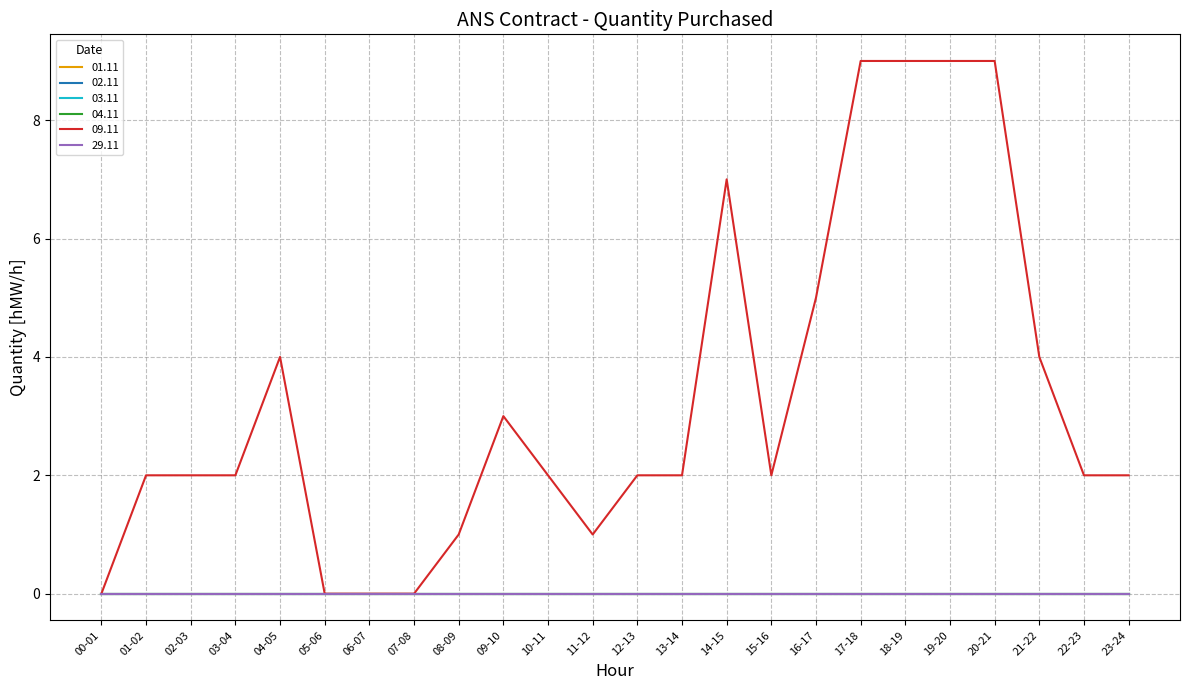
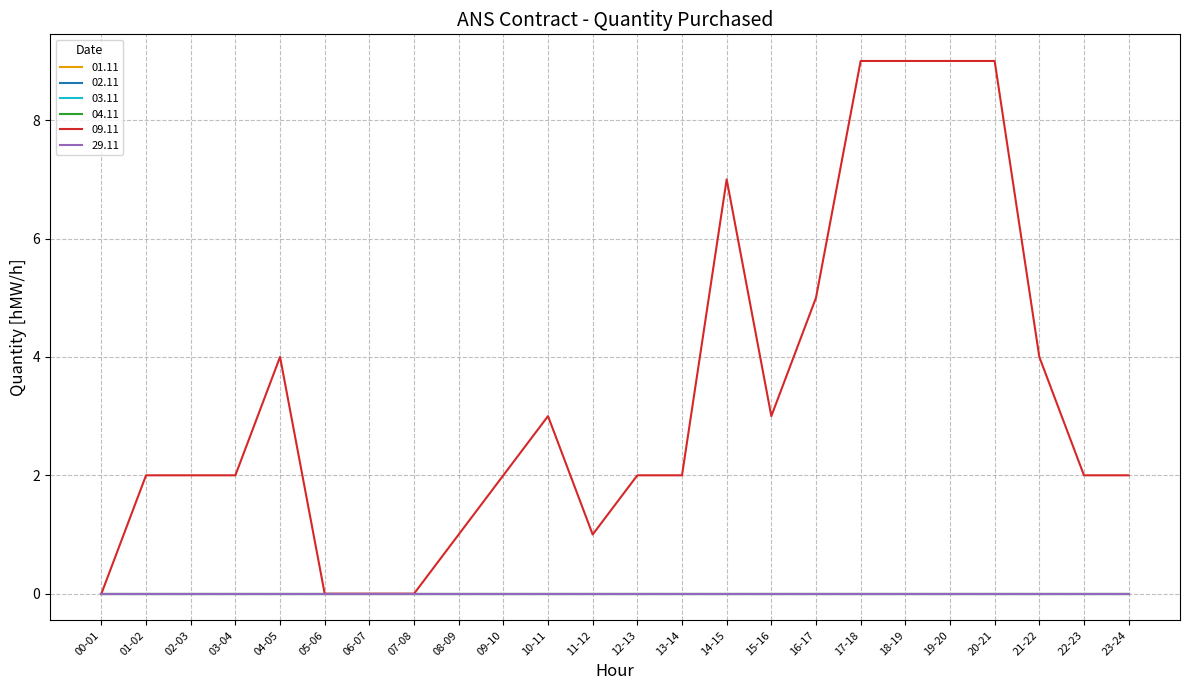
  {
    "29.11": {
      "01-02": 0,
      "02-03": 0,
      "03-04": 0,
      "04-05": 0,
      "08-09": 0,
      "09-10": 0,
      "10-11": 0,
      "11-12": 0,
      "12-13": 0,
      "13-14": 0,
      "14-15": 0,
      "15-16": 0,
      "16-17": 0,
      "17-18": 0,
      "18-19": 0,
      "19-20": 0,
      "20-21": 0,
      "21-22": 0,
      "22-23": 0,
      "23-24": 0
    },
    "09.11": {
      "01-02": 2,
      "02-03": 2,
      "03-04": 2,
      "04-05": 4,
      "08-09": 1,
-     "09-10": 3,
-     "10-11": 2,
+     "09-10": 2,
+     "10-11": 3,
      "11-12": 1,
      "12-13": 2,
      "13-14": 2,
      "14-15": 7,
-     "15-16": 2,
+     "15-16": 3,
      "16-17": 5,
      "17-18": 9,
      "18-19": 9,
      "19-20": 9,
      "20-21": 9,
      "21-22": 4,
      "22-23": 2,
      "23-24": 2
    }
  }
